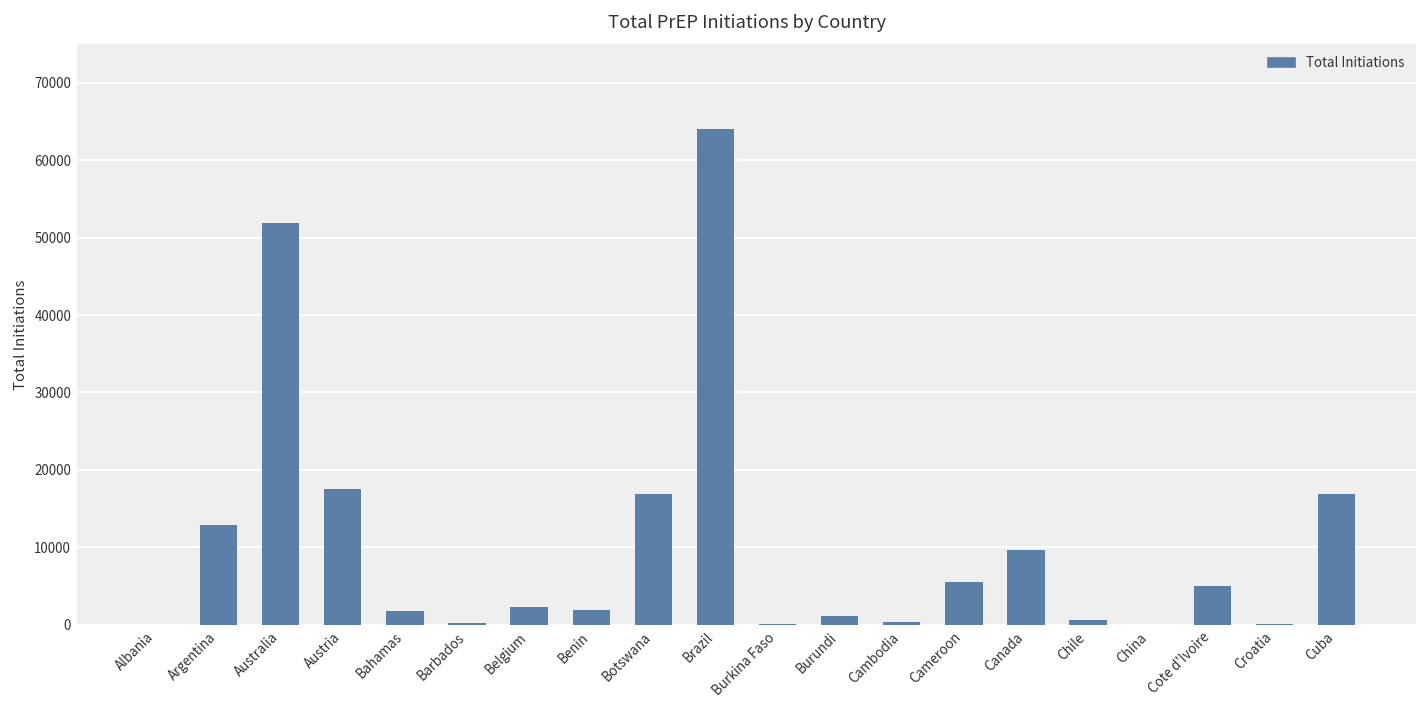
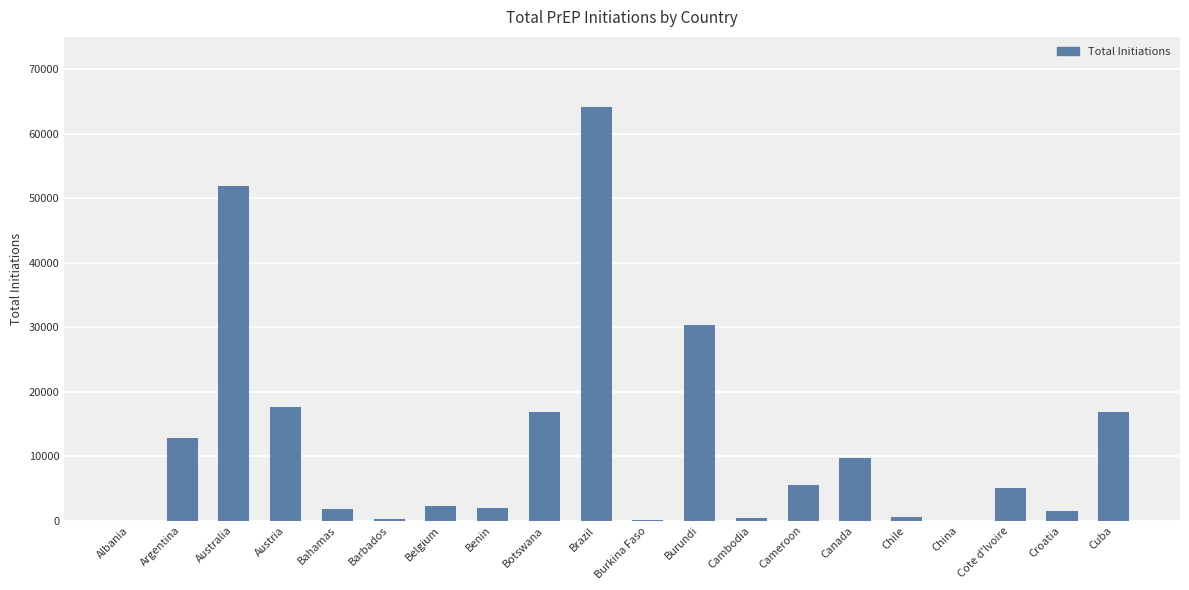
  {
    "Albania": 0,
    "Argentina": 13000,
    "Australia": 52000,
    "Austria": 18000,
    "Bahamas": 2000,
    "Belgium": 2000,
    "Benin": 2000,
    "Botswana": 17000,
    "Brazil": 64000,
-   "Burundi": 1000,
+   "Burundi": 30000,
    "Cameroon": 5000,
    "Canada": 10000,
    "Chile": 1000,
    "China": 0,
    "Cote d'Ivoire": 5000,
-   "Croatia": 0,
+   "Croatia": 1000,
    "Cuba": 17000
  }
